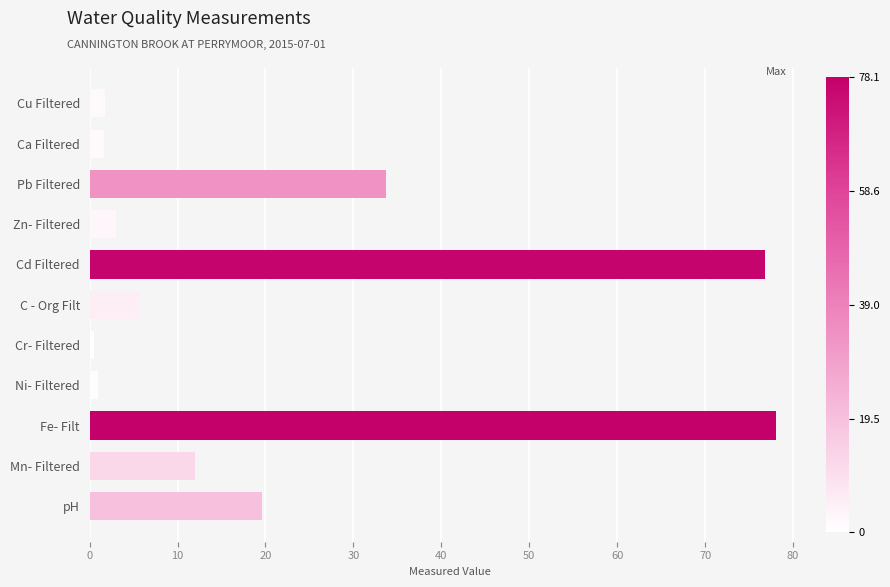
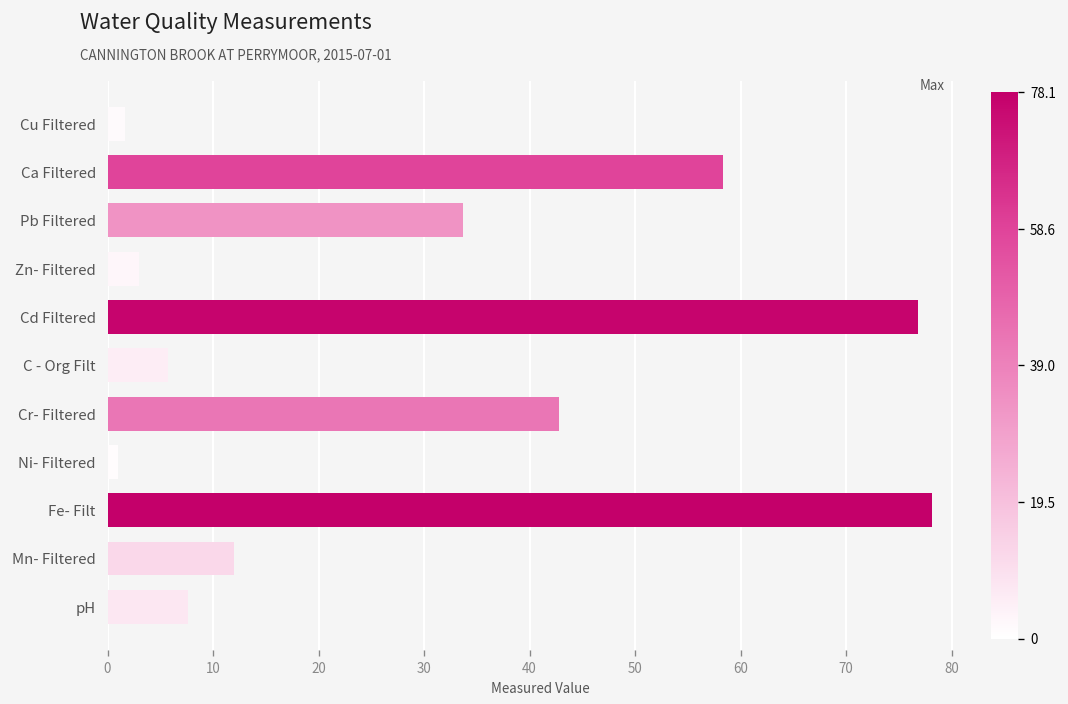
  {
    "Cu Filtered": 2,
-   "Ca Filtered": 2,
+   "Ca Filtered": 58,
    "Pb Filtered": 34,
    "Zn- Filtered": 3,
    "Cd Filtered": 77,
    "C - Org Filt": 6,
-   "Cr- Filtered": 1,
+   "Cr- Filtered": 43,
    "Ni- Filtered": 1,
    "Fe- Filt": 78,
    "Mn- Filtered": 12,
-   "pH": 20
+   "pH": 8
  }
